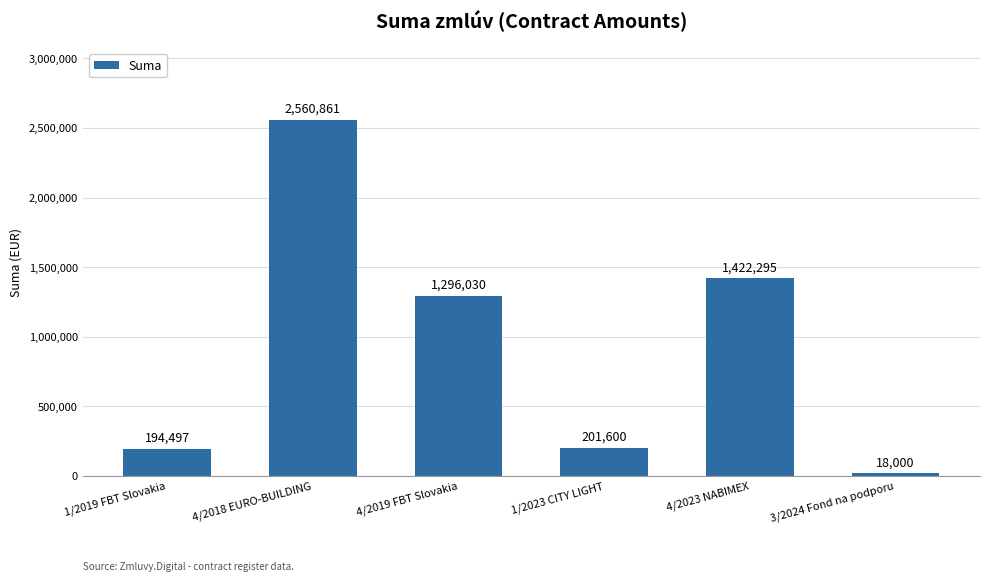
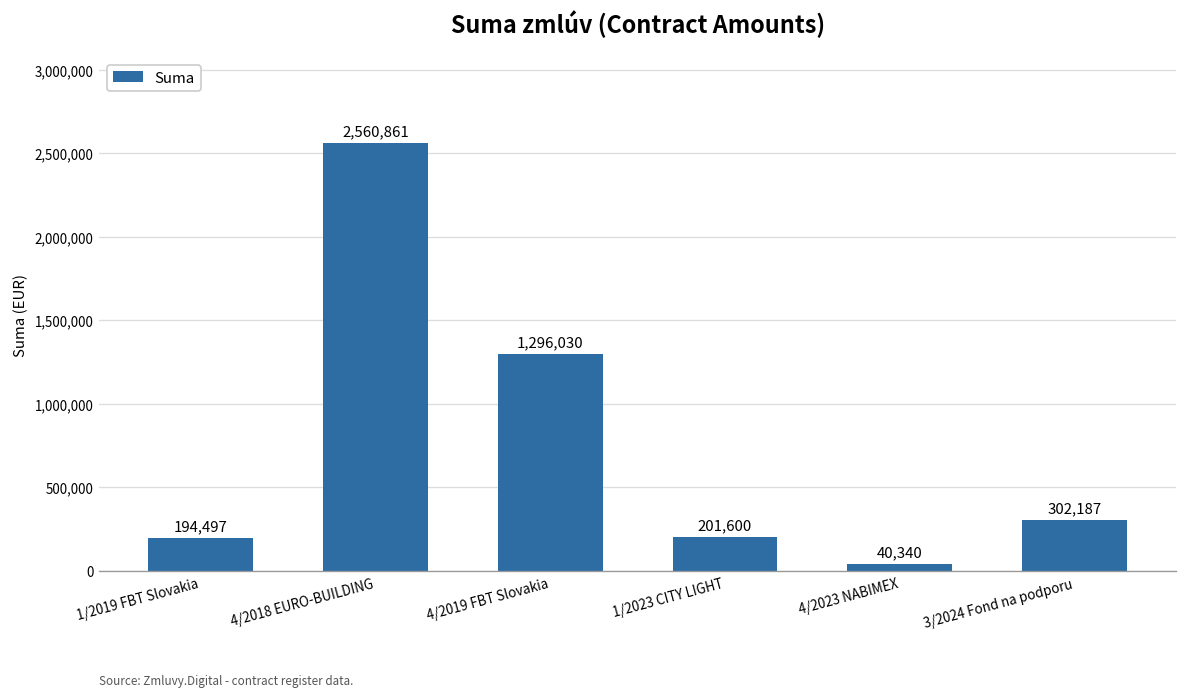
  {
    "1/2019 FBT Slovakia": "194,497",
    "4/2018 EURO-BUILDING": "2,560,861",
    "4/2019 FBT Slovakia": "1,296,030",
    "1/2023 CITY LIGHT": "201,600",
-   "4/2023 NABIMEX": "1,422,295",
-   "3/2024 Fond na podporu": "18,000"
+   "4/2023 NABIMEX": "40,340",
+   "3/2024 Fond na podporu": "302,187"
  }
